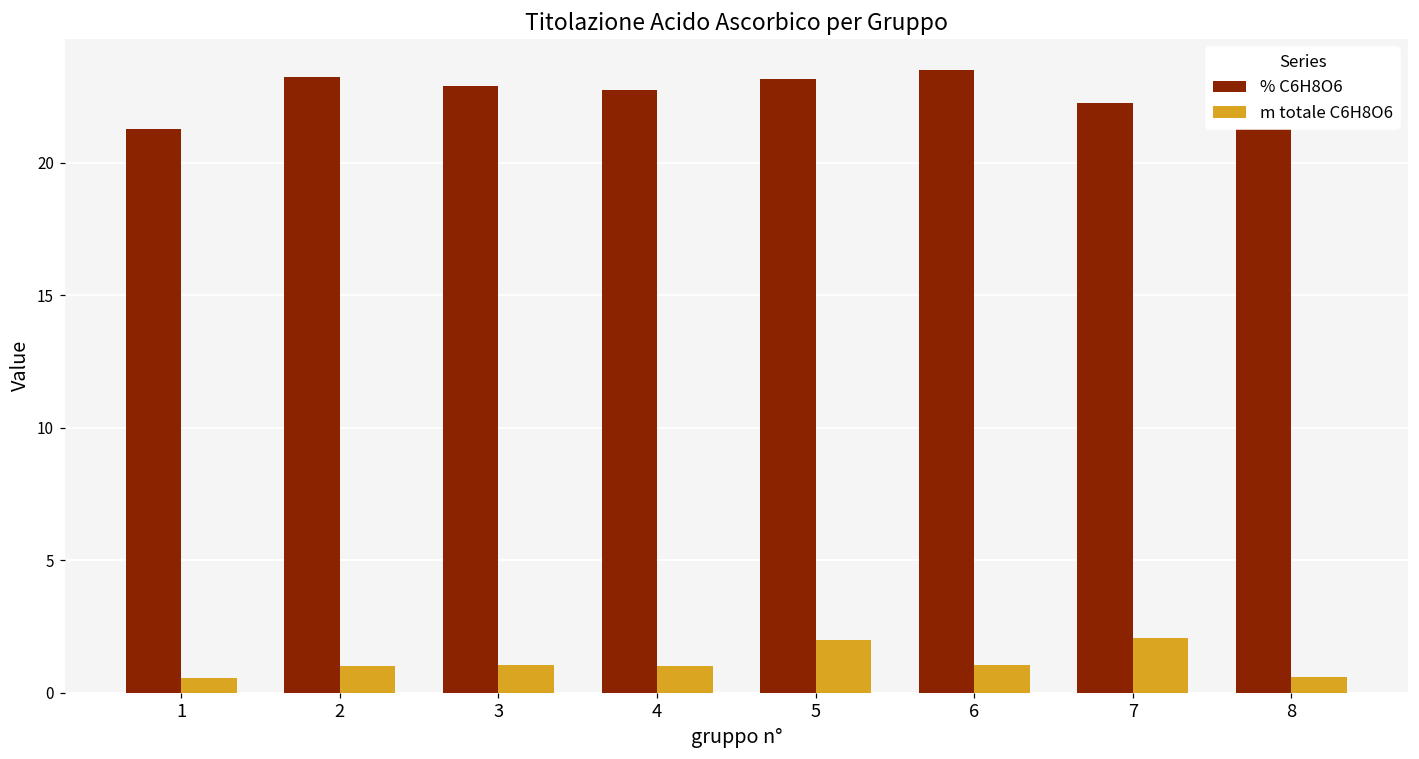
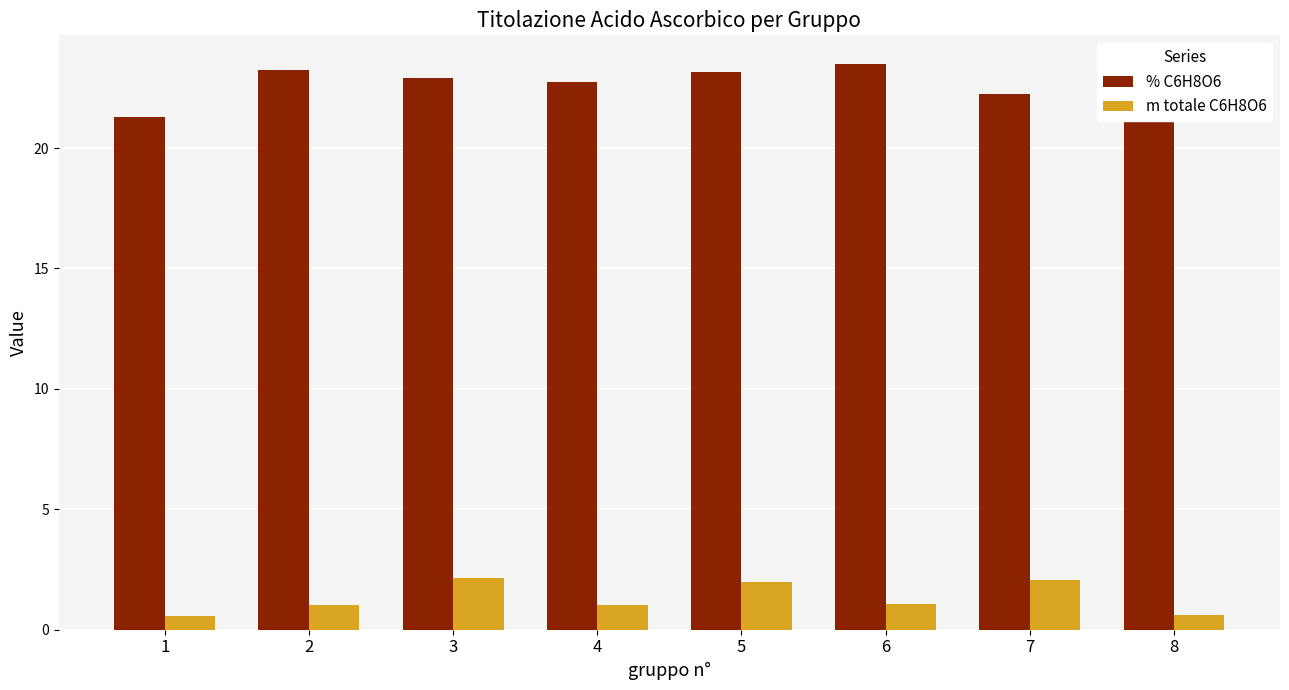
  {
    "% C6H8O6": {
      "1": 21.3,
      "2": 23.2,
      "3": 22.9,
      "4": 22.8,
      "5": 23.2,
      "6": 23.5,
      "7": 22.3
    },
    "m totale C6H8O6": {
      "1": 0.6,
      "2": 1.0,
-     "3": 1.0,
+     "3": 2.2,
      "4": 1.0,
      "5": 2.0,
      "6": 1.1,
      "7": 2.1,
      "8": 0.6
    }
  }
